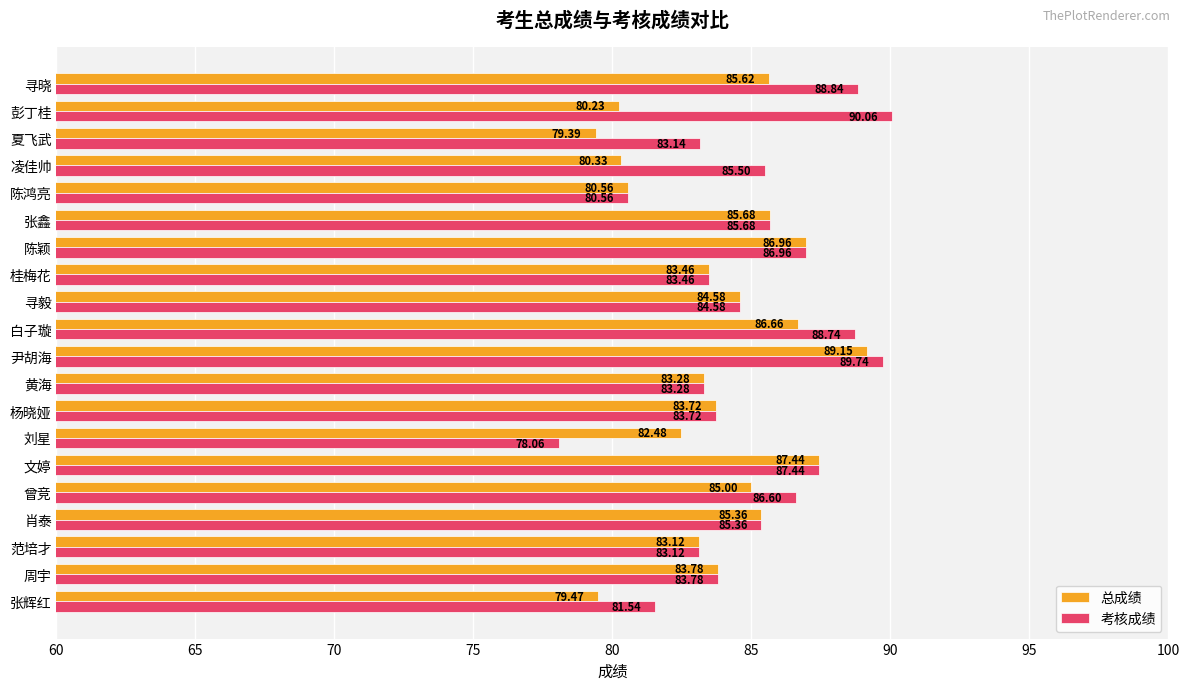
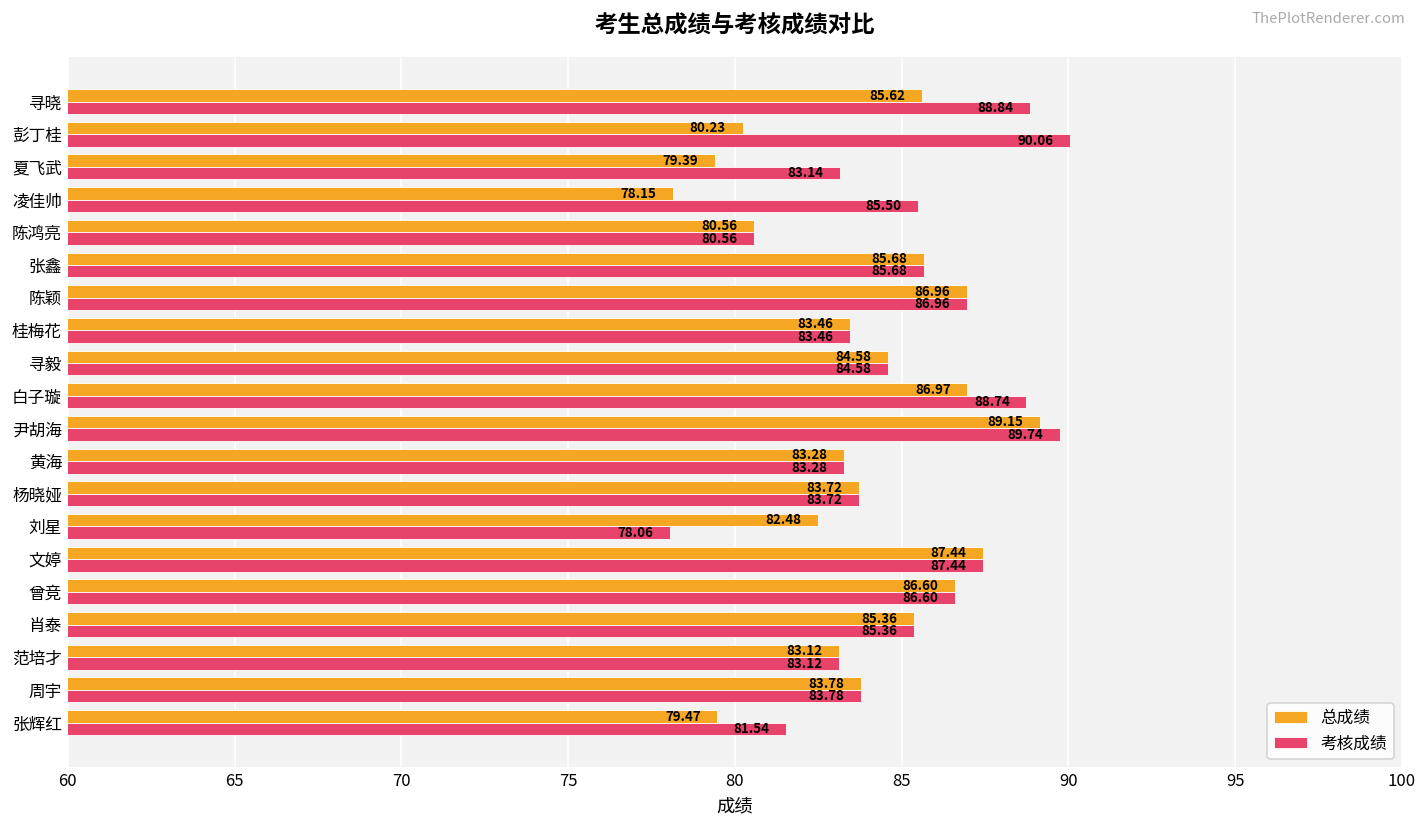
  {
    "总成绩": {
      "寻晓": 85.62,
      "彭丁桂": 80.23,
      "夏飞武": 79.39,
-     "凌佳帅": 80.33,
-     "白子璇": 86.66,
+     "凌佳帅": 78.15,
+     "白子璇": 86.97,
      "尹胡海": 89.15,
      "刘星": 82.48,
-     "曾竞": 85.00,
+     "曾竞": 86.60,
      "张辉红": 79.47
    },
    "考核成绩": {
      "寻晓": 88.84,
      "彭丁桂": 90.06,
      "夏飞武": 83.14,
      "凌佳帅": 85.50,
      "白子璇": 88.74,
      "尹胡海": 89.74,
      "刘星": 78.06,
      "张辉红": 81.54
    }
  }
